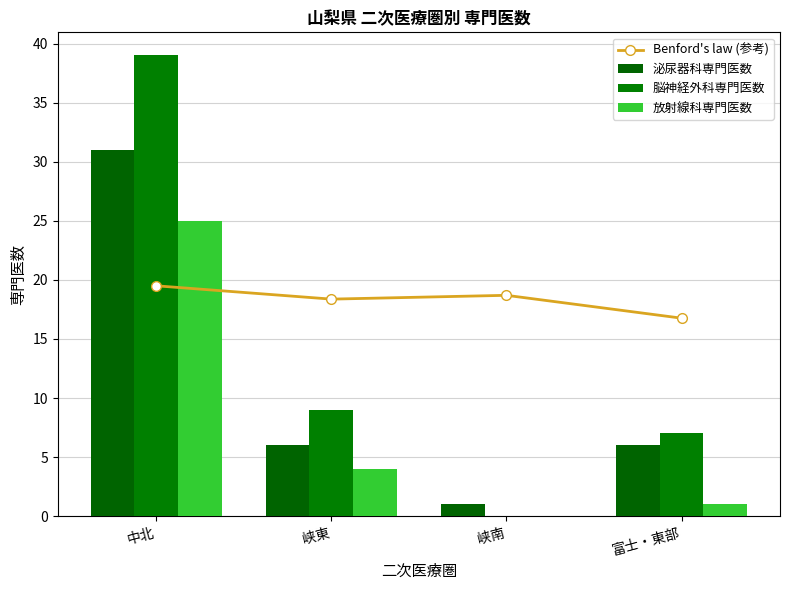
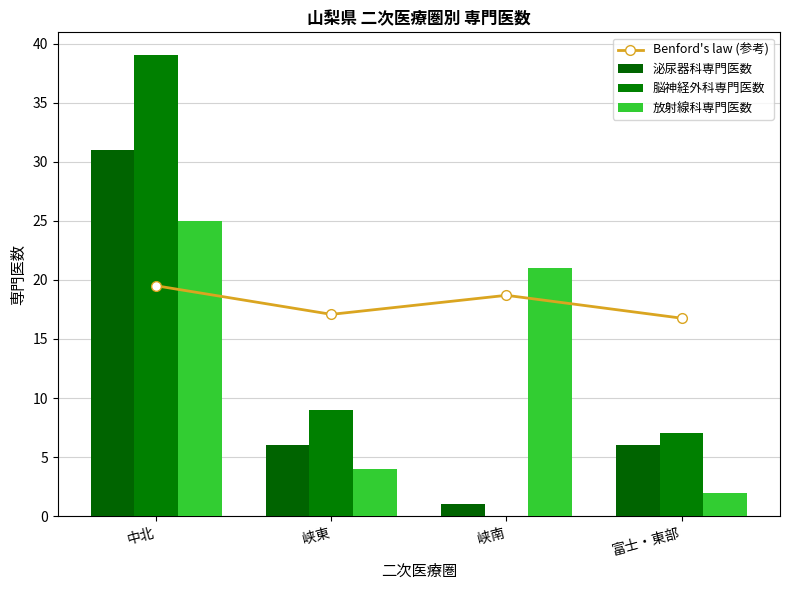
  {
    "Benford's law (参考)": {
      "中北": 19.5,
-     "峡東": 18.4,
+     "峡東": 17.1,
      "峡南": 18.7,
      "富士・東部": 16.8
    },
    "放射線科専門医数": {
      "中北": 25,
      "峡東": 4,
-     "峡南": 0,
-     "富士・東部": 1
+     "峡南": 21,
+     "富士・東部": 2
    }
  }
